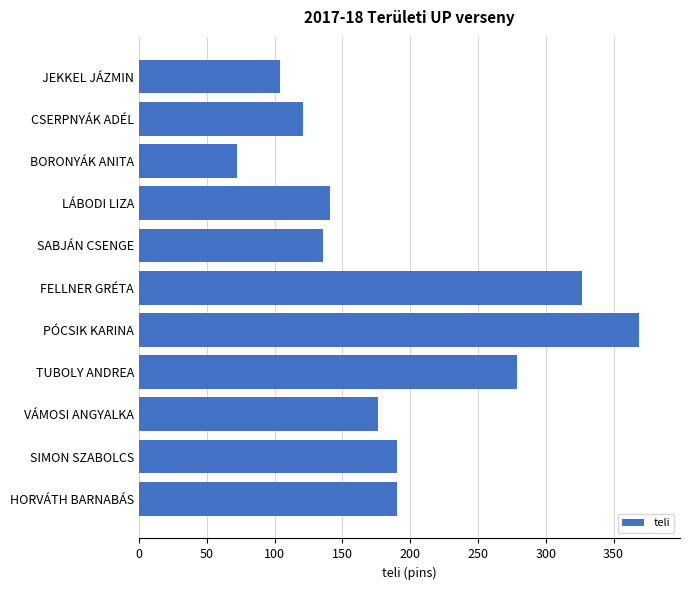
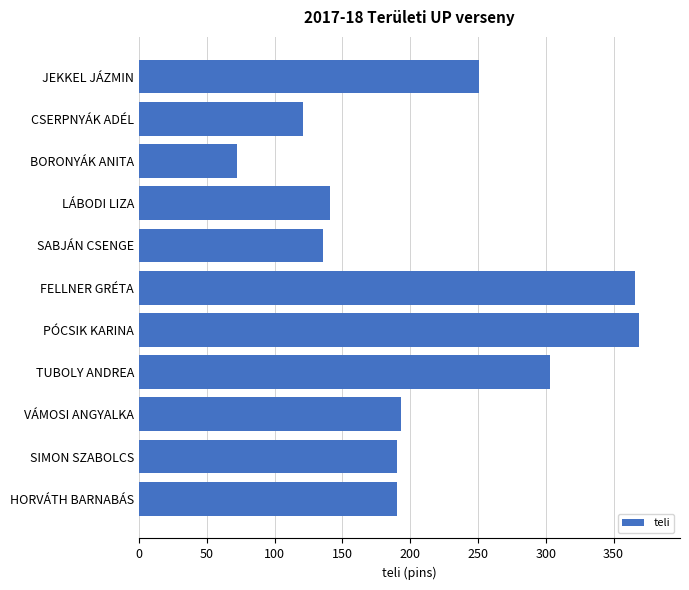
  {
-   "JEKKEL JÁZMIN": 104,
+   "JEKKEL JÁZMIN": 251,
    "CSERPNYÁK ADÉL": 121,
    "BORONYÁK ANITA": 72,
    "LÁBODI LIZA": 141,
    "SABJÁN CSENGE": 136,
-   "FELLNER GRÉTA": 327,
+   "FELLNER GRÉTA": 366,
    "PÓCSIK KARINA": 369,
-   "TUBOLY ANDREA": 279,
-   "VÁMOSI ANGYALKA": 176,
+   "TUBOLY ANDREA": 303,
+   "VÁMOSI ANGYALKA": 193,
    "SIMON SZABOLCS": 190,
    "HORVÁTH BARNABÁS": 190
  }
